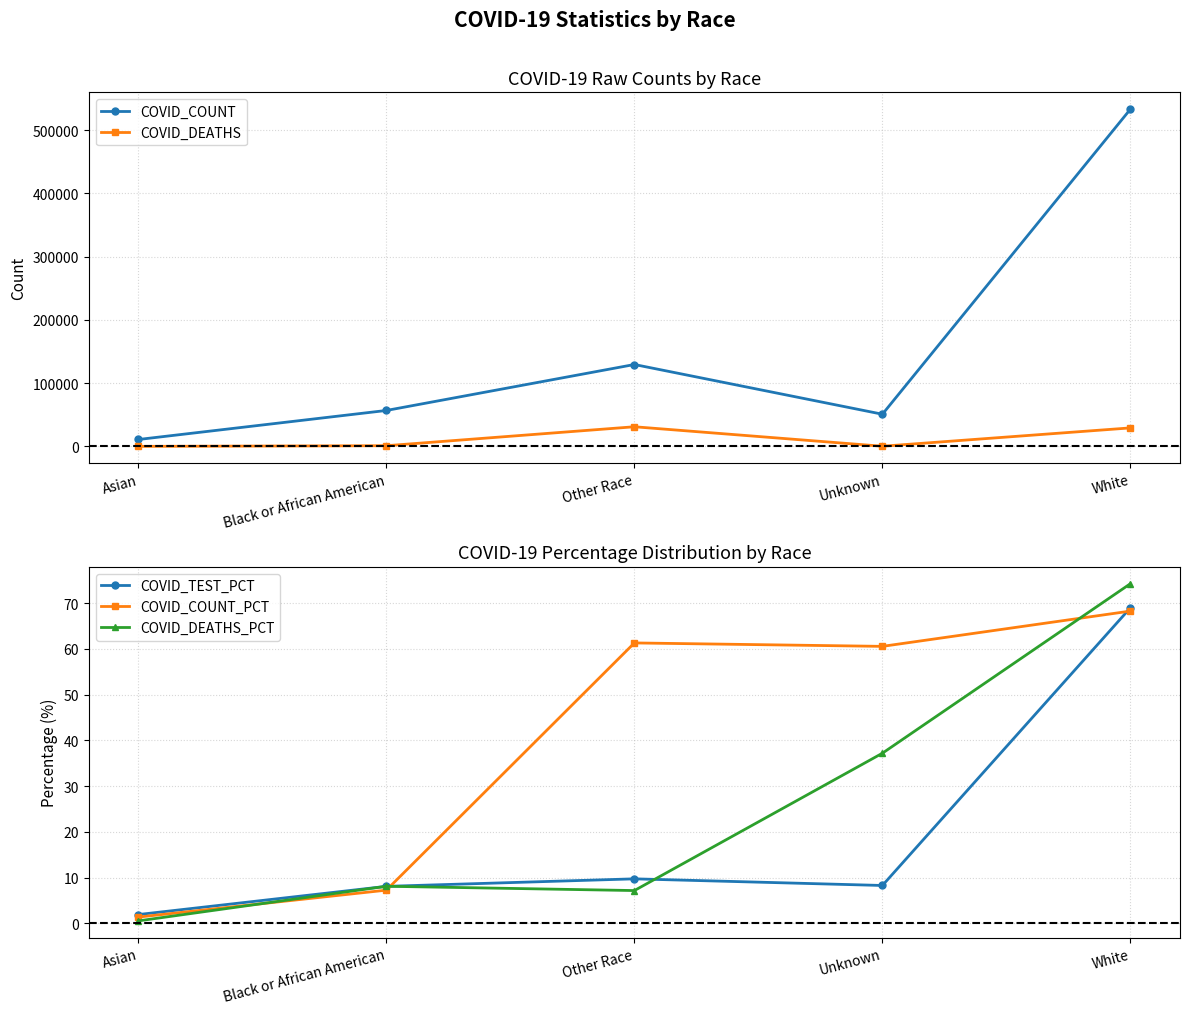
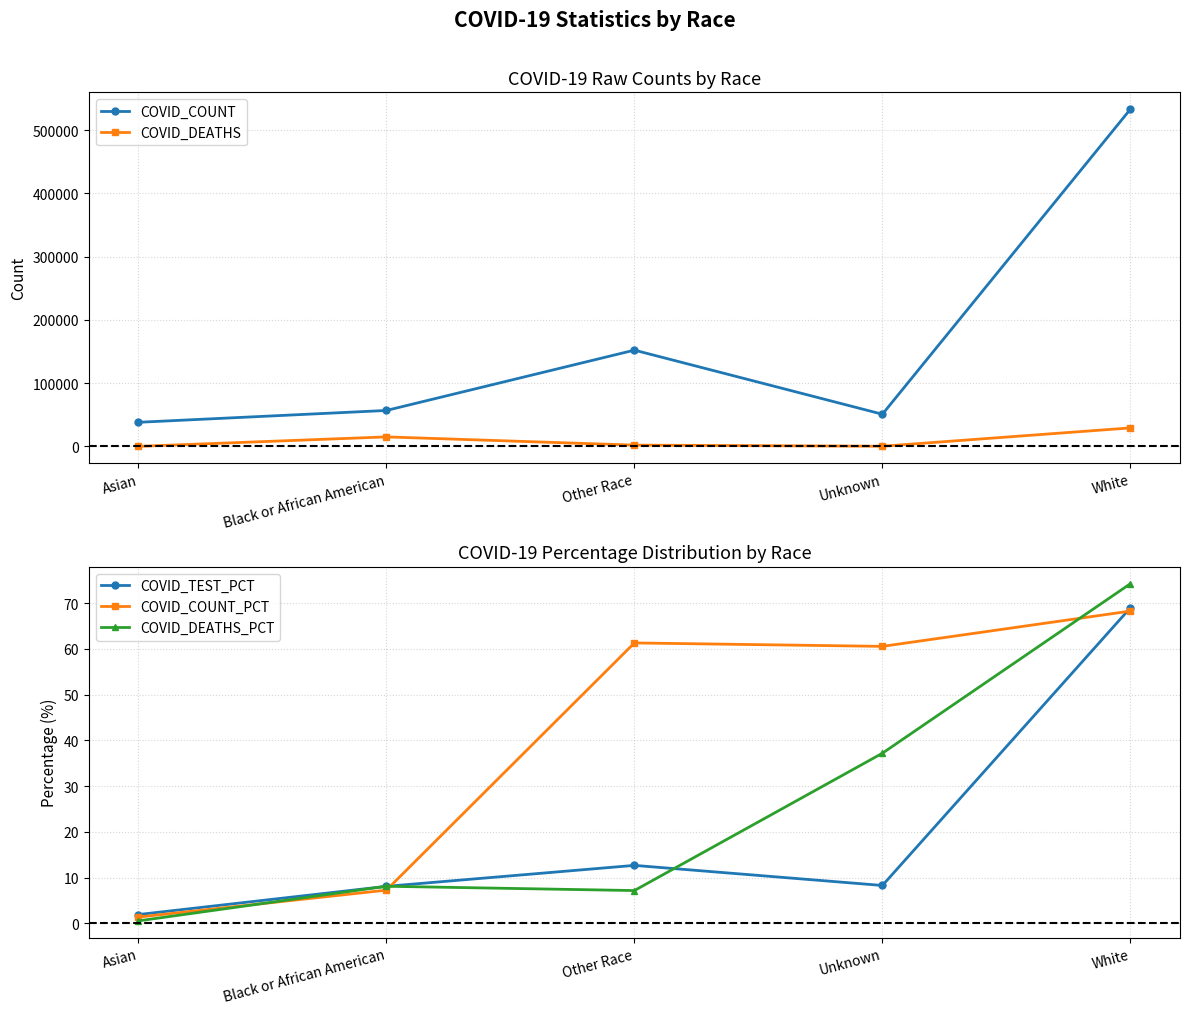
  {
    "COVID-19 Raw Counts by Race": {
      "COVID_COUNT": {
-       "Asian": 10000,
+       "Asian": 40000,
        "Black or African American": 60000,
-       "Other Race": 130000,
+       "Other Race": 150000,
        "Unknown": 50000,
        "White": 530000
      },
      "COVID_DEATHS": {
        "Asian": 0,
-       "Black or African American": 0,
-       "Other Race": 30000,
+       "Black or African American": 20000,
+       "Other Race": 0,
        "Unknown": 0,
        "White": 30000
      }
    },
    "COVID-19 Percentage Distribution by Race": {
      "COVID_TEST_PCT": {
        "Asian": 2,
-       "Other Race": 10,
+       "Other Race": 13,
        "Unknown": 8,
        "White": 69
      },
      "COVID_COUNT_PCT": {
        "Asian": 1,
        "Black or African American": 7,
        "Other Race": 61,
        "Unknown": 61,
        "White": 68
      },
      "COVID_DEATHS_PCT": {
        "Asian": 1,
        "Other Race": 7,
        "Unknown": 37,
        "White": 74
      }
    }
  }
